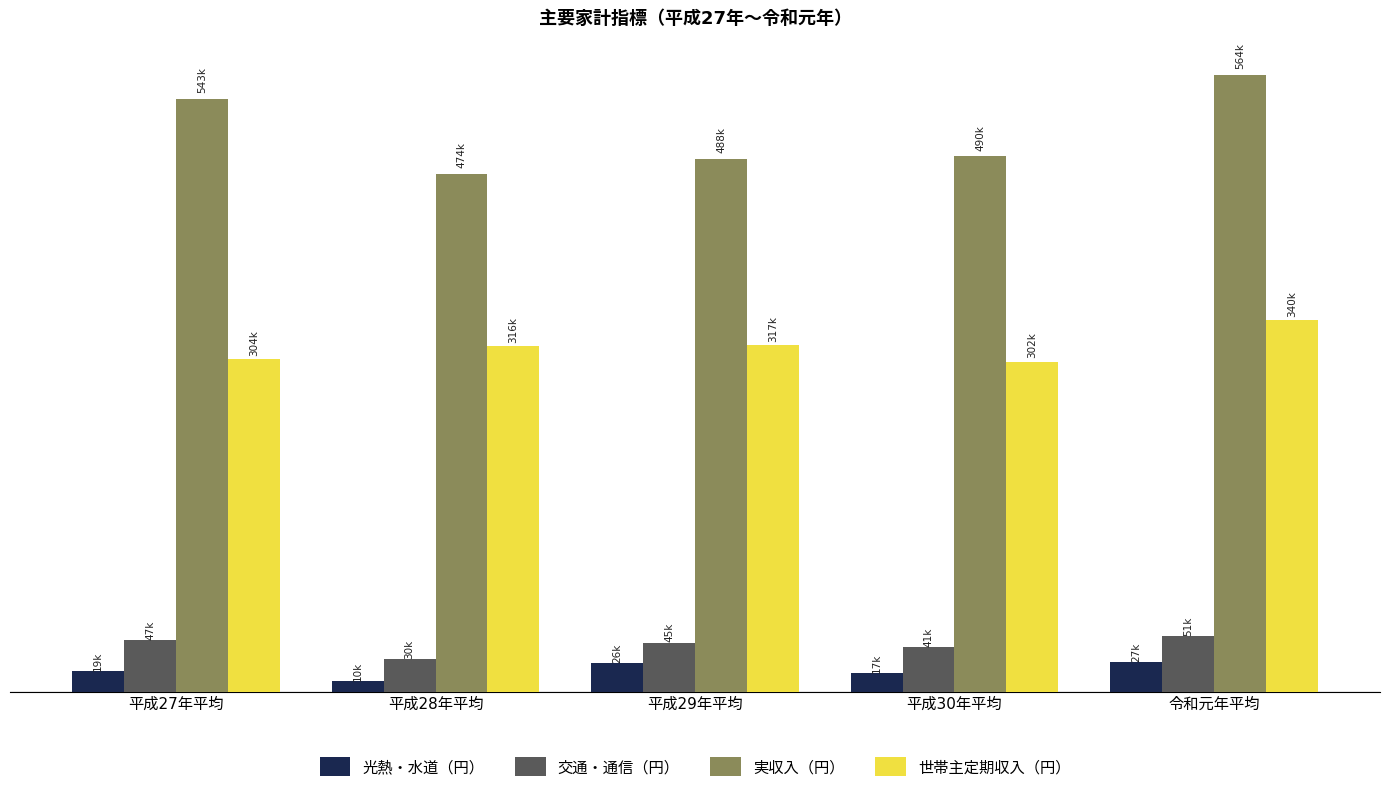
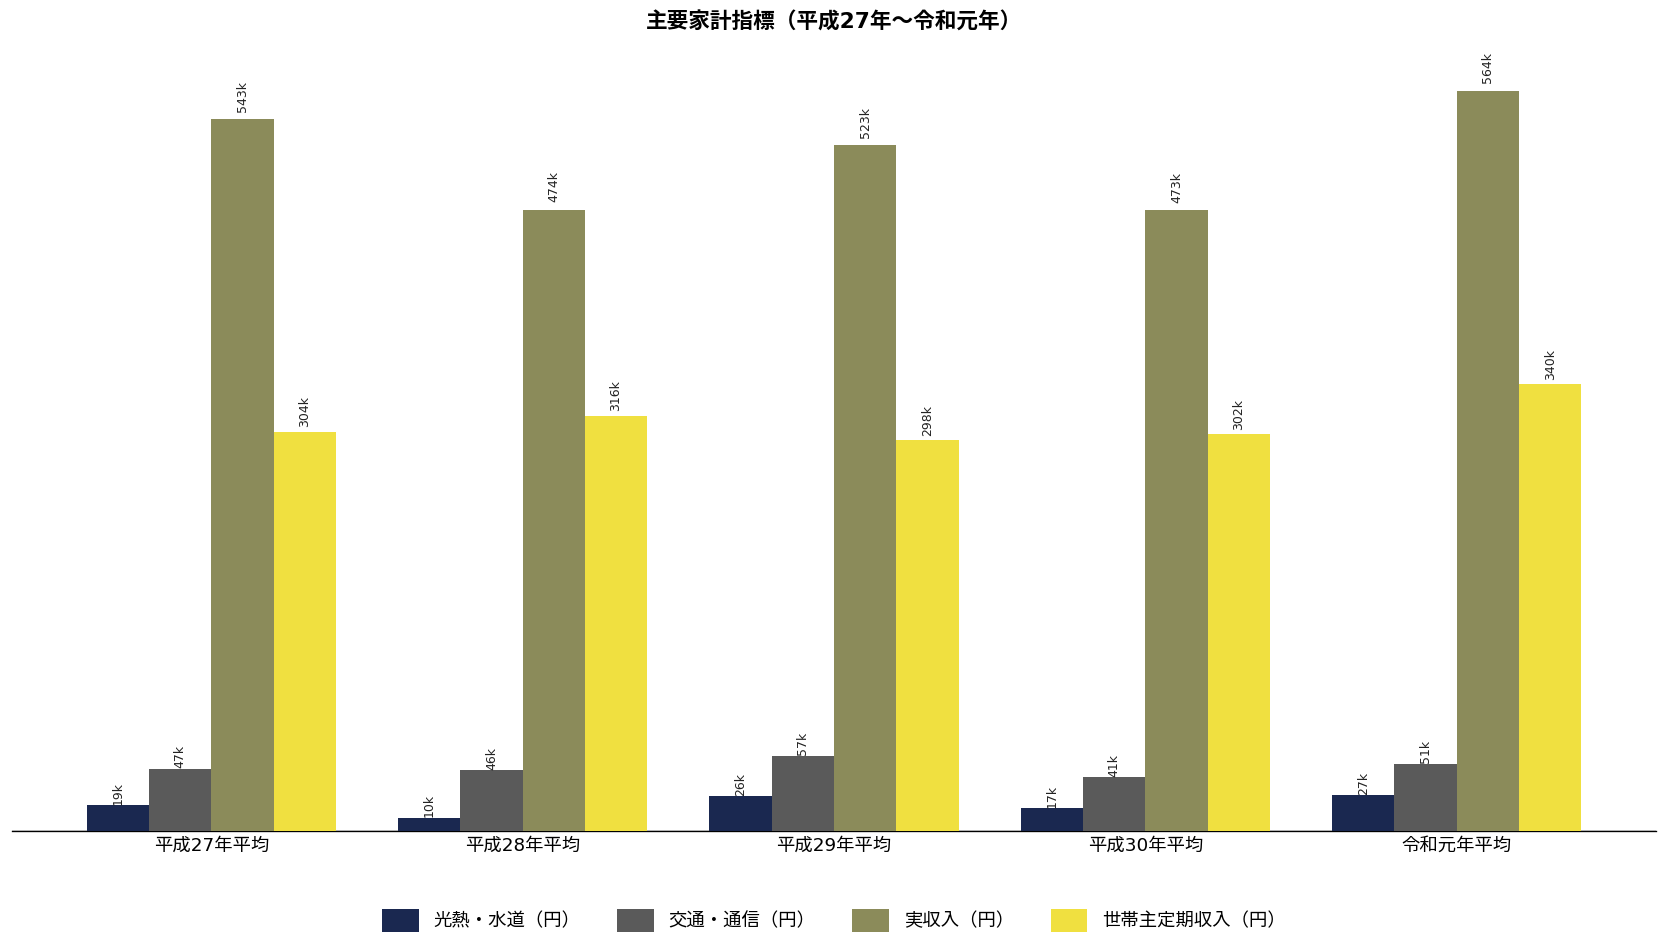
  {
    "光熱・水道（円）": {
      "平成27年平均": "19k",
      "平成28年平均": "10k",
      "平成29年平均": "26k",
      "平成30年平均": "17k",
      "令和元年平均": "27k"
    },
    "交通・通信（円）": {
      "平成27年平均": "47k",
-     "平成28年平均": "30k",
-     "平成29年平均": "45k",
+     "平成28年平均": "46k",
+     "平成29年平均": "57k",
      "平成30年平均": "41k",
      "令和元年平均": "51k"
    },
    "実収入（円）": {
      "平成27年平均": "543k",
      "平成28年平均": "474k",
-     "平成29年平均": "488k",
-     "平成30年平均": "490k",
+     "平成29年平均": "523k",
+     "平成30年平均": "473k",
      "令和元年平均": "564k"
    },
    "世帯主定期収入（円）": {
      "平成27年平均": "304k",
      "平成28年平均": "316k",
-     "平成29年平均": "317k",
+     "平成29年平均": "298k",
      "平成30年平均": "302k",
      "令和元年平均": "340k"
    }
  }
